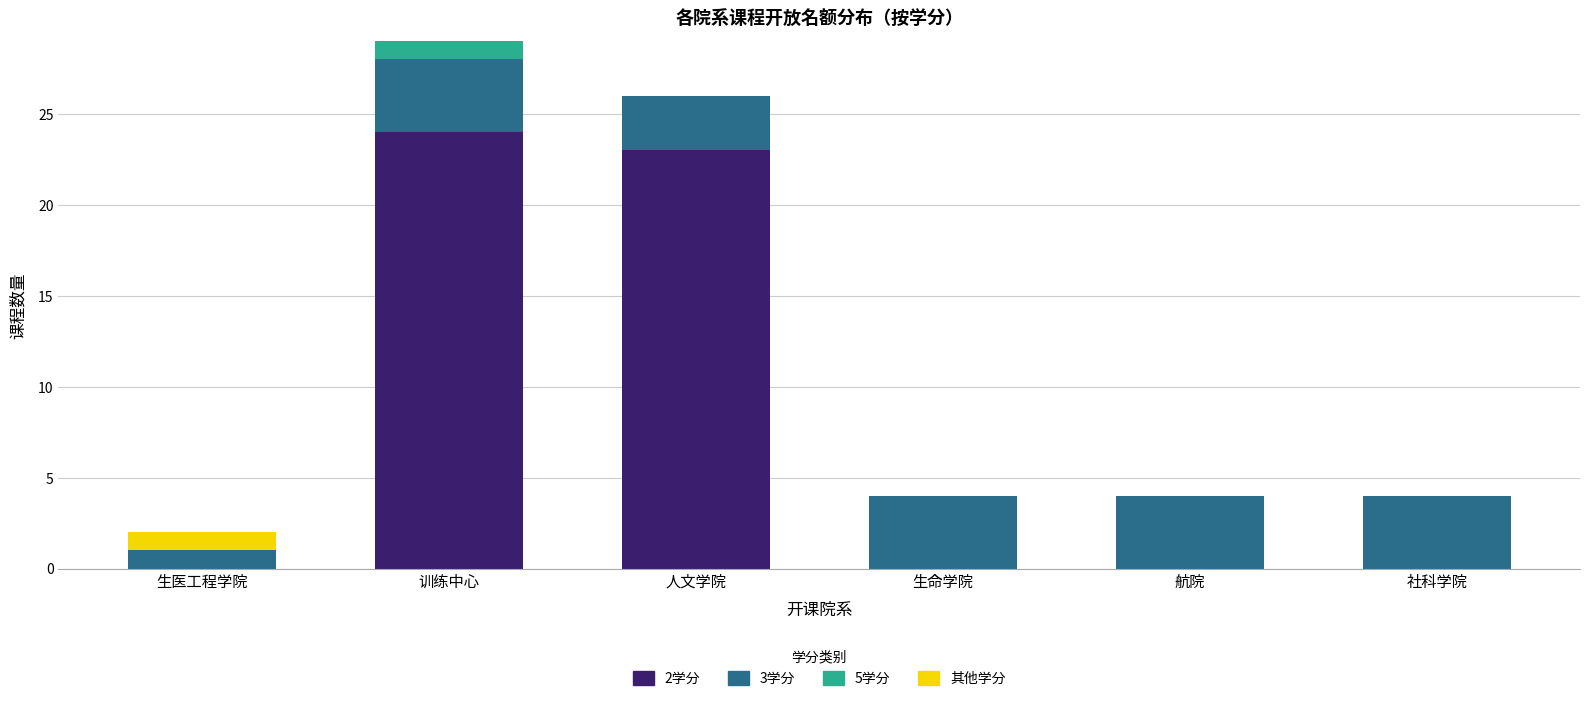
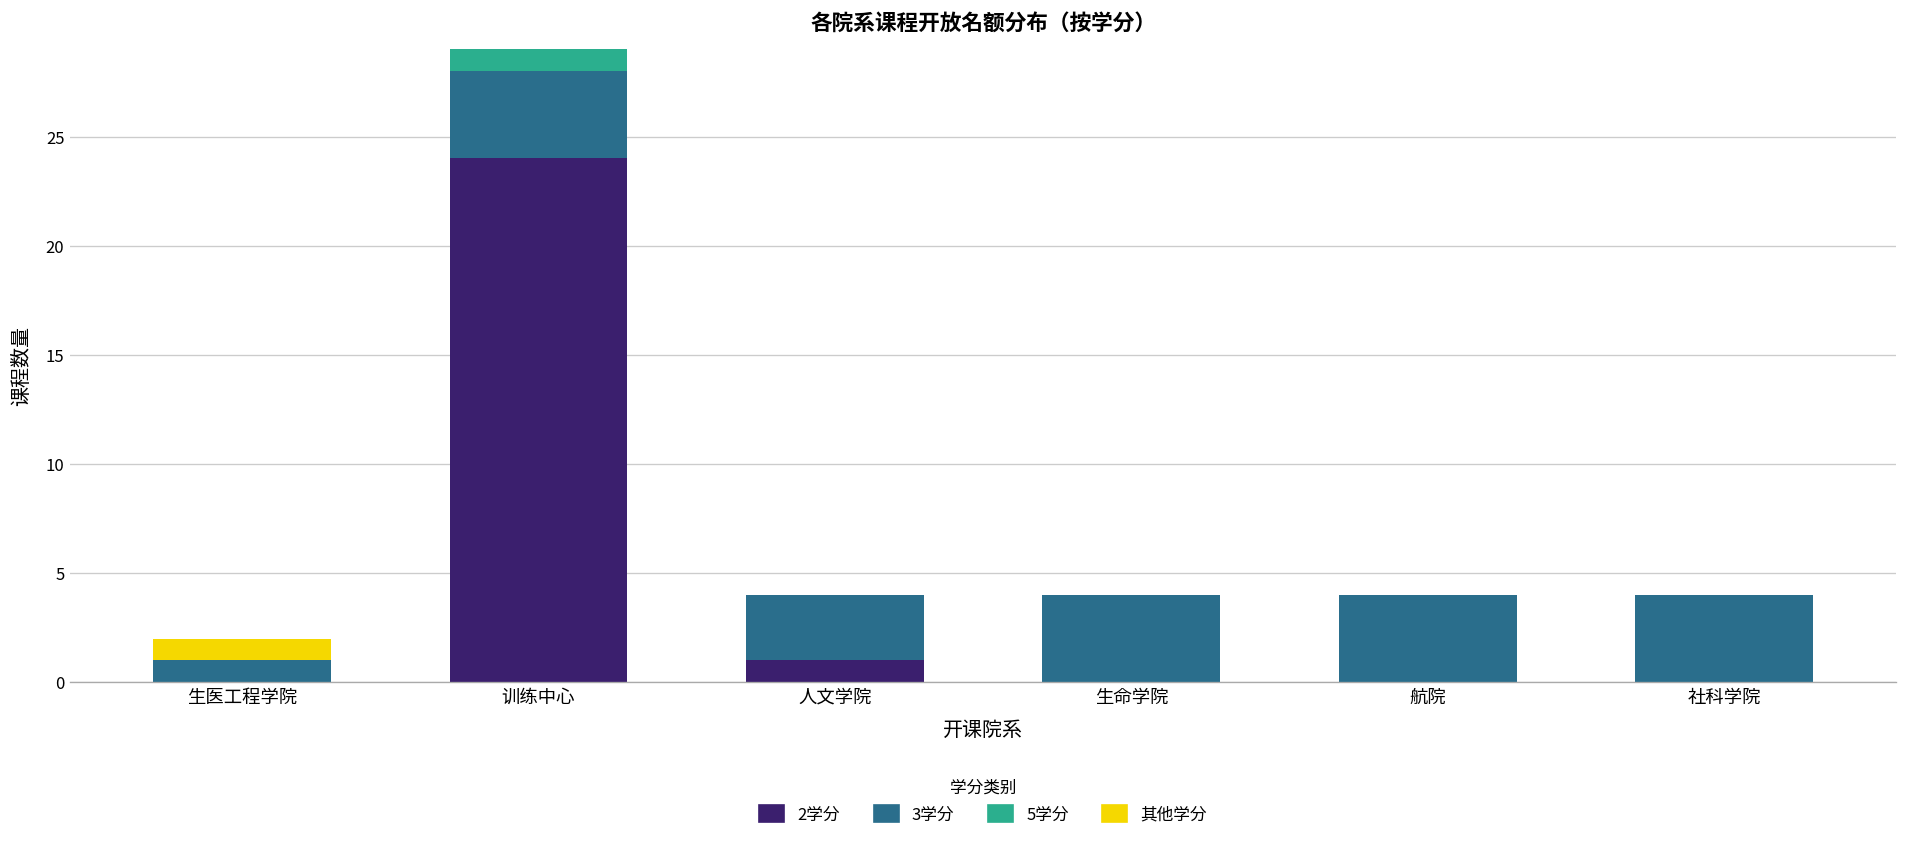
  {
    "2学分": {
      "生医工程学院": 0,
      "训练中心": 24,
-     "人文学院": 23,
+     "人文学院": 1,
      "生命学院": 0,
      "航院": 0,
      "社科学院": 0
    },
    "3学分": {
      "生医工程学院": 1,
      "训练中心": 4,
      "人文学院": 3,
      "生命学院": 4,
      "航院": 4,
      "社科学院": 4
    },
    "5学分": {
      "生医工程学院": 0,
      "训练中心": 1,
      "人文学院": 0,
      "生命学院": 0,
      "航院": 0,
      "社科学院": 0
    },
    "其他学分": {
      "生医工程学院": 1,
      "训练中心": 0,
      "人文学院": 0,
      "生命学院": 0,
      "航院": 0,
      "社科学院": 0
    }
  }
